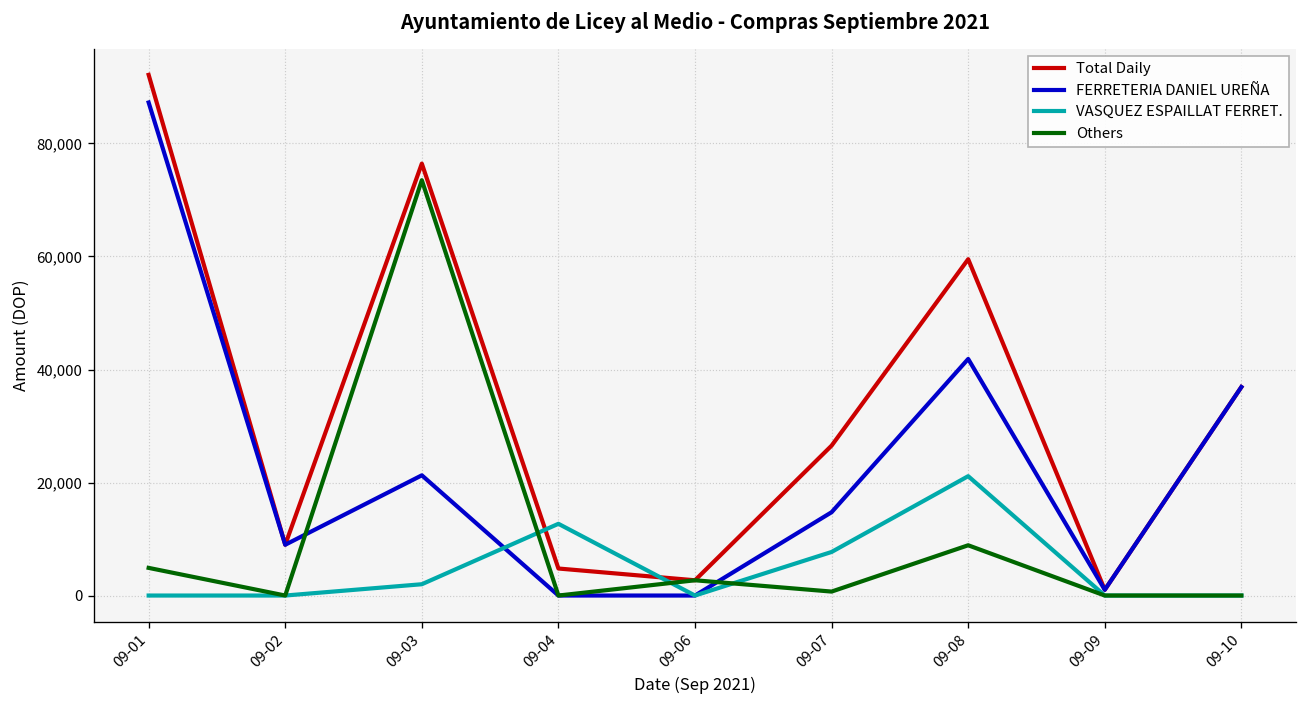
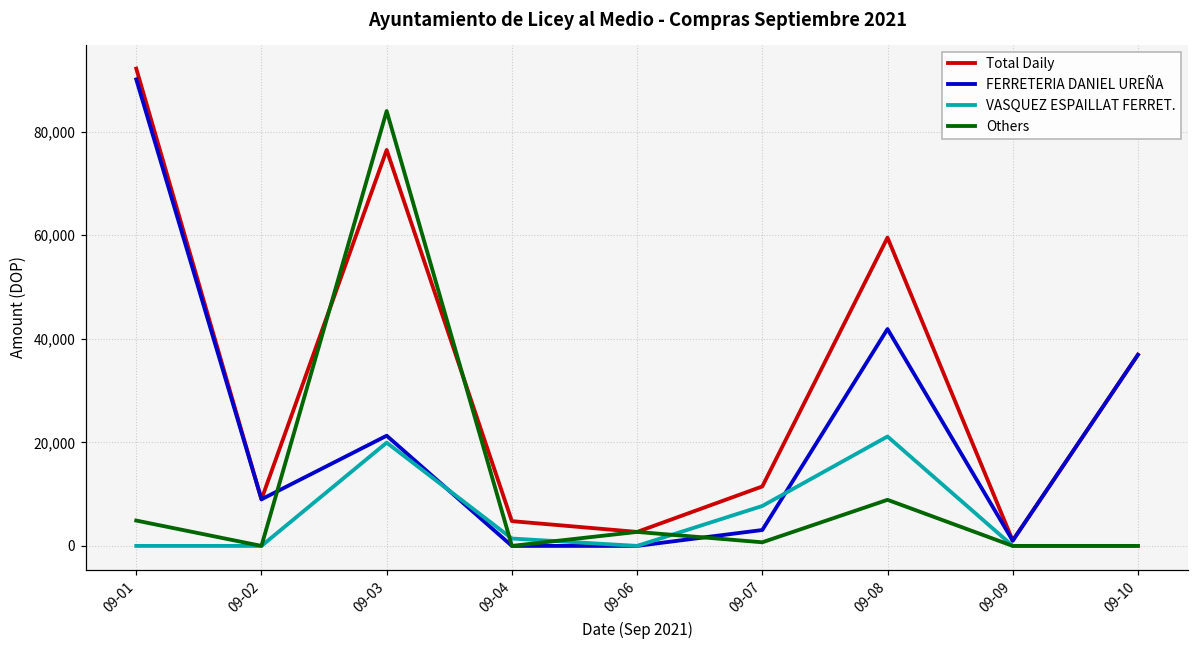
  {
    "Total Daily": {
      "09-01": "92,000",
      "09-03": "76,000",
      "09-04": "5,000",
-     "09-07": "27,000",
+     "09-07": "11,000",
      "09-08": "60,000"
    },
    "FERRETERIA DANIEL UREÑA": {
-     "09-01": "87,000",
+     "09-01": "90,000",
      "09-03": "21,000",
-     "09-07": "15,000",
+     "09-07": "3,000",
      "09-08": "42,000"
    },
    "VASQUEZ ESPAILLAT FERRET.": {
      "09-01": "0",
-     "09-03": "2,000",
-     "09-04": "13,000",
+     "09-03": "20,000",
+     "09-04": "1,000",
      "09-07": "8,000",
      "09-08": "21,000"
    },
    "Others": {
      "09-01": "5,000",
-     "09-03": "74,000",
+     "09-03": "84,000",
      "09-07": "1,000",
      "09-08": "9,000"
    }
  }
